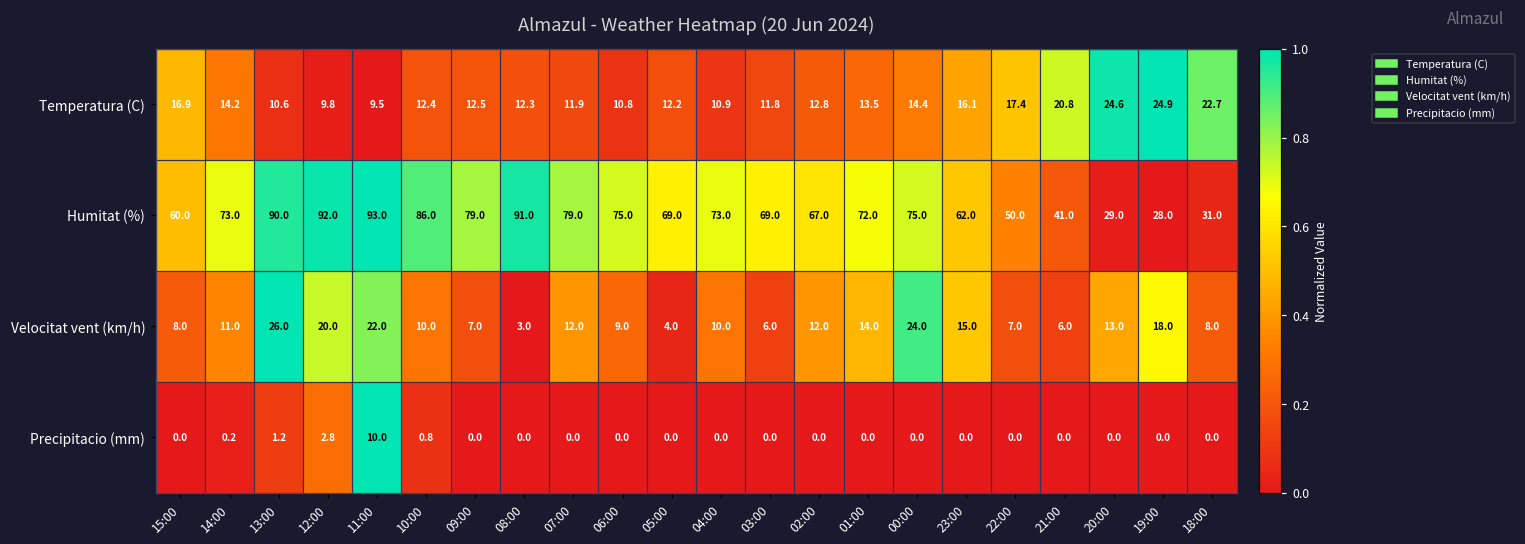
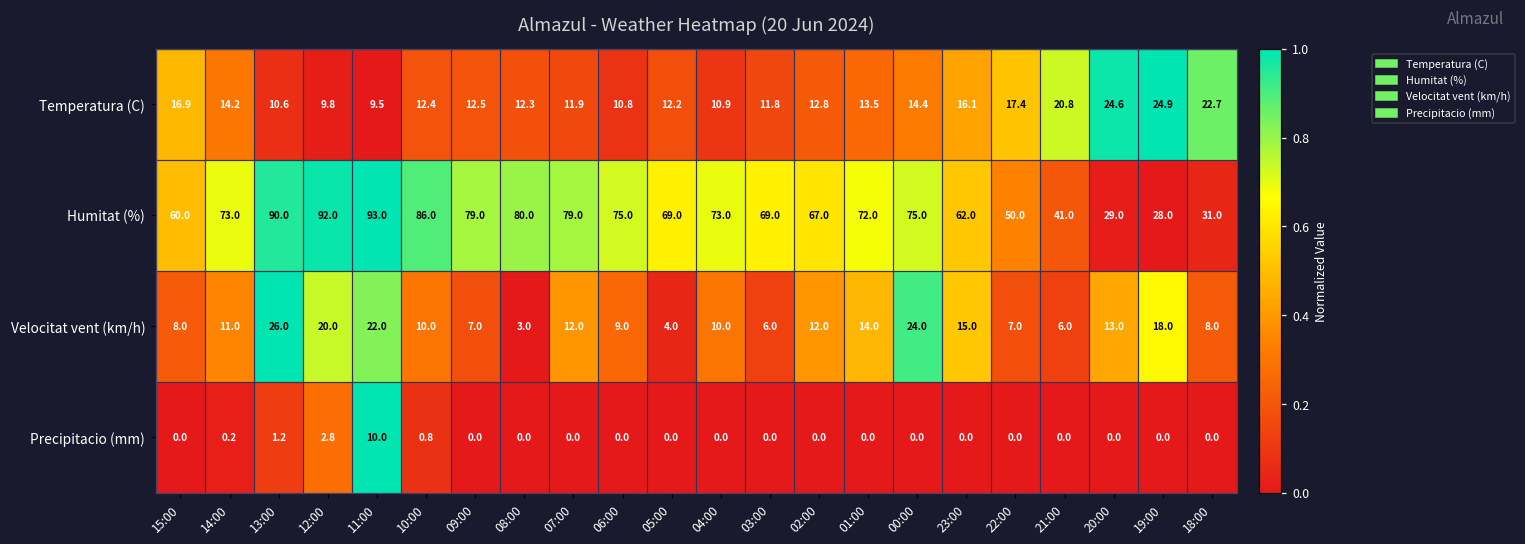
  {
    "Temperatura (C)": {
      "15:00": 16.9,
      "14:00": 14.2,
      "13:00": 10.6,
      "12:00": 9.8,
      "11:00": 9.5,
      "10:00": 12.4,
      "09:00": 12.5,
      "08:00": 12.3,
      "07:00": 11.9,
      "06:00": 10.8,
      "05:00": 12.2,
      "04:00": 10.9,
      "03:00": 11.8,
      "02:00": 12.8,
      "01:00": 13.5,
      "00:00": 14.4,
      "23:00": 16.1,
      "22:00": 17.4,
      "21:00": 20.8,
      "20:00": 24.6,
      "19:00": 24.9,
      "18:00": 22.7
    },
    "Humitat (%)": {
      "15:00": 60.0,
      "14:00": 73.0,
      "13:00": 90.0,
      "12:00": 92.0,
      "11:00": 93.0,
      "10:00": 86.0,
      "09:00": 79.0,
-     "08:00": 91.0,
+     "08:00": 80.0,
      "07:00": 79.0,
      "06:00": 75.0,
      "05:00": 69.0,
      "04:00": 73.0,
      "03:00": 69.0,
      "02:00": 67.0,
      "01:00": 72.0,
      "00:00": 75.0,
      "23:00": 62.0,
      "22:00": 50.0,
      "21:00": 41.0,
      "20:00": 29.0,
      "19:00": 28.0,
      "18:00": 31.0
    },
    "Velocitat vent (km/h)": {
      "15:00": 8.0,
      "14:00": 11.0,
      "13:00": 26.0,
      "12:00": 20.0,
      "11:00": 22.0,
      "10:00": 10.0,
      "09:00": 7.0,
      "08:00": 3.0,
      "07:00": 12.0,
      "06:00": 9.0,
      "05:00": 4.0,
      "04:00": 10.0,
      "03:00": 6.0,
      "02:00": 12.0,
      "01:00": 14.0,
      "00:00": 24.0,
      "23:00": 15.0,
      "22:00": 7.0,
      "21:00": 6.0,
      "20:00": 13.0,
      "19:00": 18.0,
      "18:00": 8.0
    },
    "Precipitacio (mm)": {
      "15:00": 0.0,
      "14:00": 0.2,
      "13:00": 1.2,
      "12:00": 2.8,
      "11:00": 10.0,
      "10:00": 0.8,
      "09:00": 0.0,
      "08:00": 0.0,
      "07:00": 0.0,
      "06:00": 0.0,
      "05:00": 0.0,
      "04:00": 0.0,
      "03:00": 0.0,
      "02:00": 0.0,
      "01:00": 0.0,
      "00:00": 0.0,
      "23:00": 0.0,
      "22:00": 0.0,
      "21:00": 0.0,
      "20:00": 0.0,
      "19:00": 0.0,
      "18:00": 0.0
    }
  }
